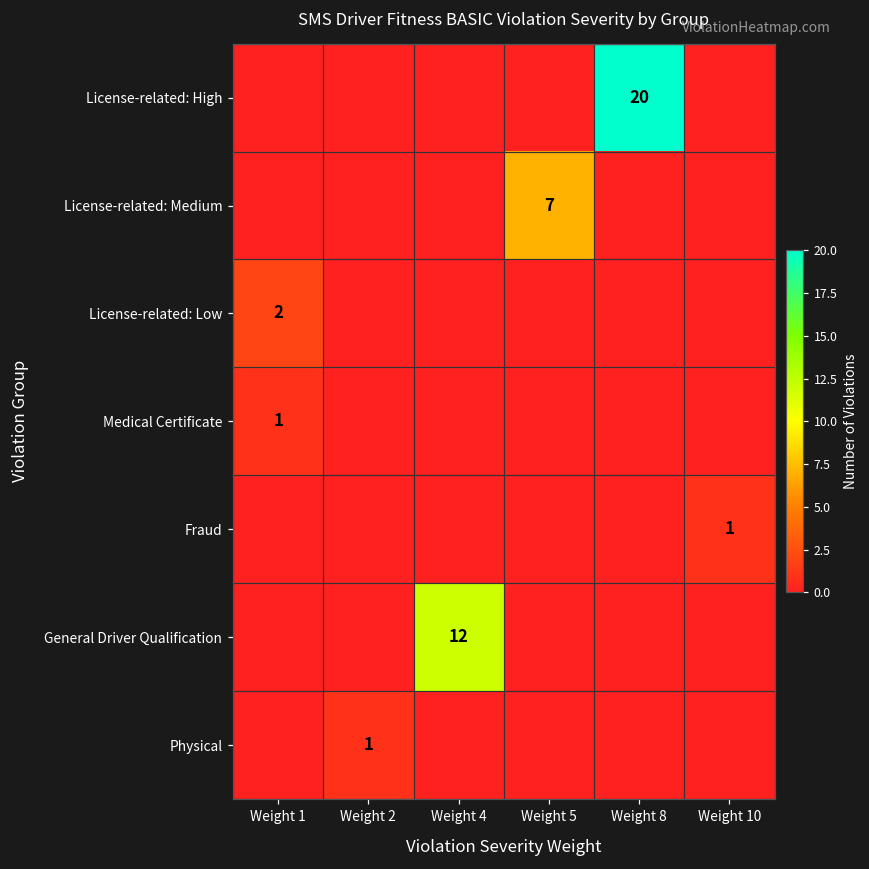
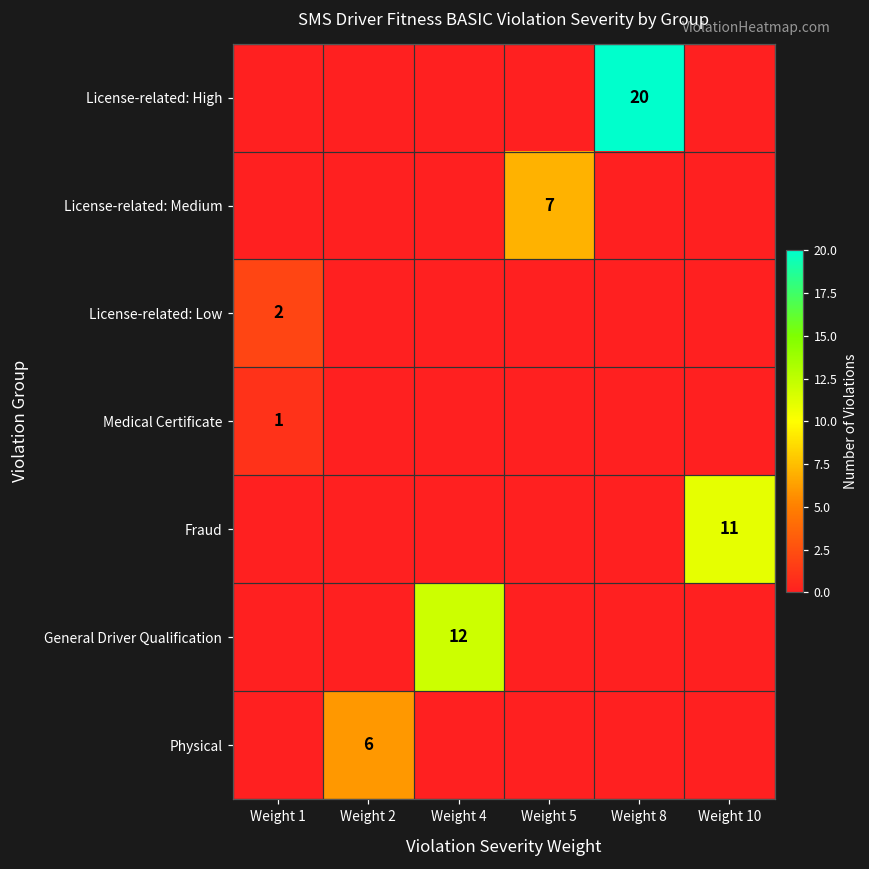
  {
    "License-related: High": {
      "Weight 8": 20
    },
    "License-related: Medium": {
      "Weight 5": 7
    },
    "License-related: Low": {
      "Weight 1": 2
    },
    "Medical Certificate": {
      "Weight 1": 1
    },
    "Fraud": {
-     "Weight 10": 1
+     "Weight 10": 11
    },
    "General Driver Qualification": {
      "Weight 4": 12
    },
    "Physical": {
-     "Weight 2": 1
+     "Weight 2": 6
    }
  }
